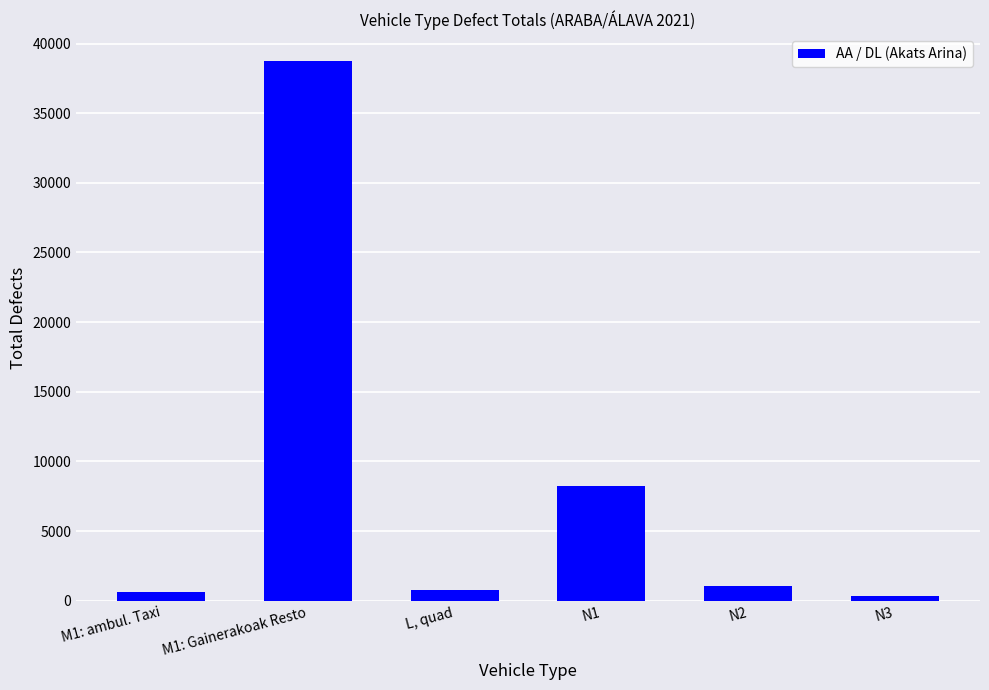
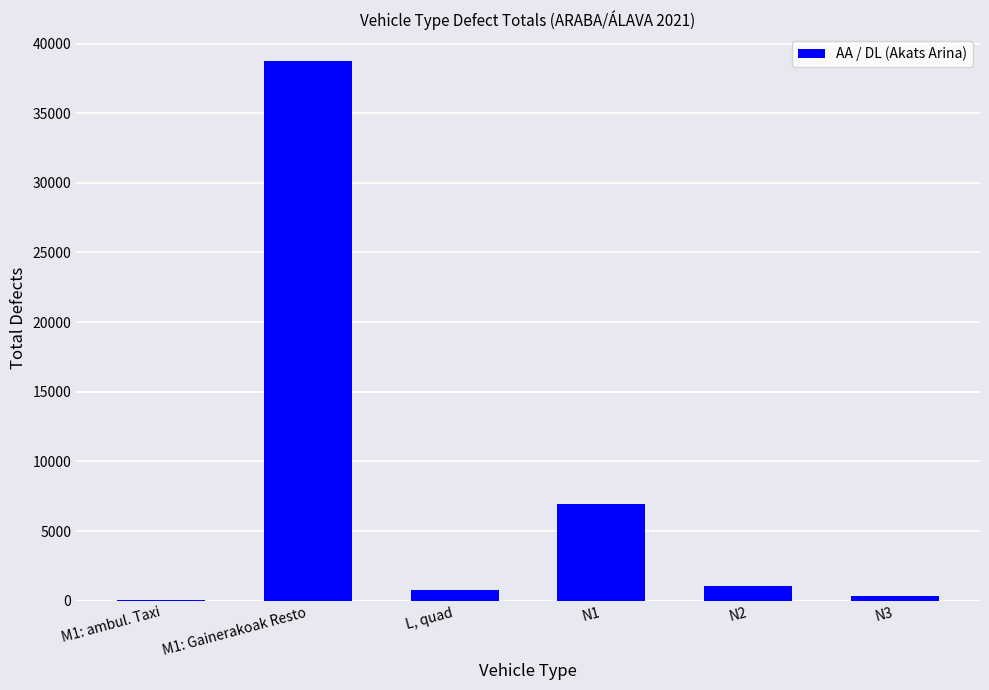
  {
-   "M1: ambul. Taxi": 700,
+   "M1: ambul. Taxi": 100,
    "M1: Gainerakoak Resto": 38700,
    "L, quad": 800,
-   "N1": 8200,
+   "N1": 7000,
    "N2": 1100,
    "N3": 400
  }
